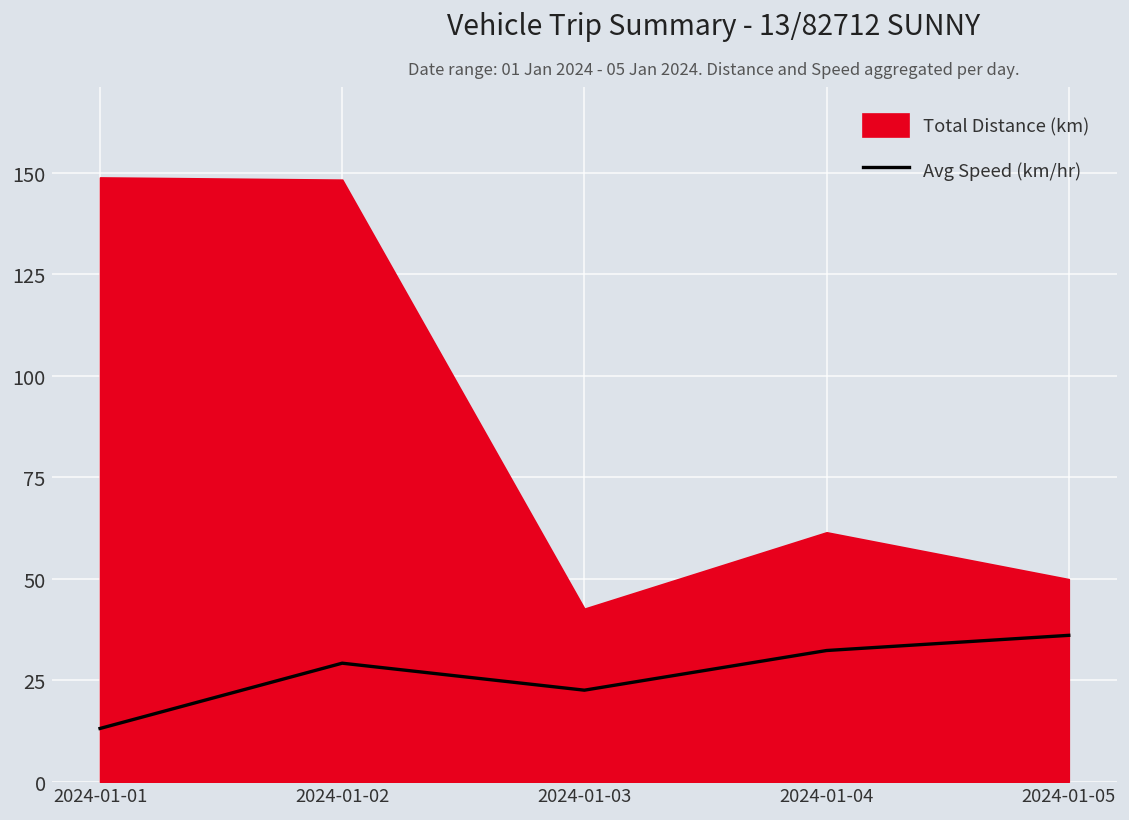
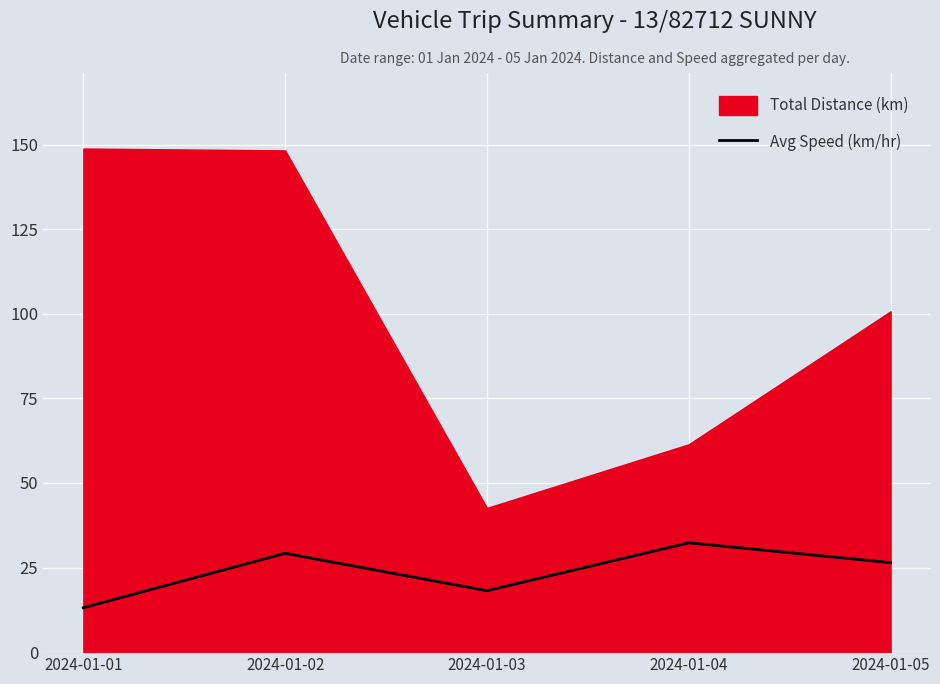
  {
    "Total Distance (km)": {
      "2024-01-01": 149,
      "2024-01-02": 148,
      "2024-01-03": 43,
      "2024-01-04": 61,
-     "2024-01-05": 50
+     "2024-01-05": 101
    },
    "Avg Speed (km/hr)": {
      "2024-01-01": 13,
      "2024-01-02": 29,
-     "2024-01-03": 23,
+     "2024-01-03": 18,
      "2024-01-04": 32,
-     "2024-01-05": 36
+     "2024-01-05": 26
    }
  }
